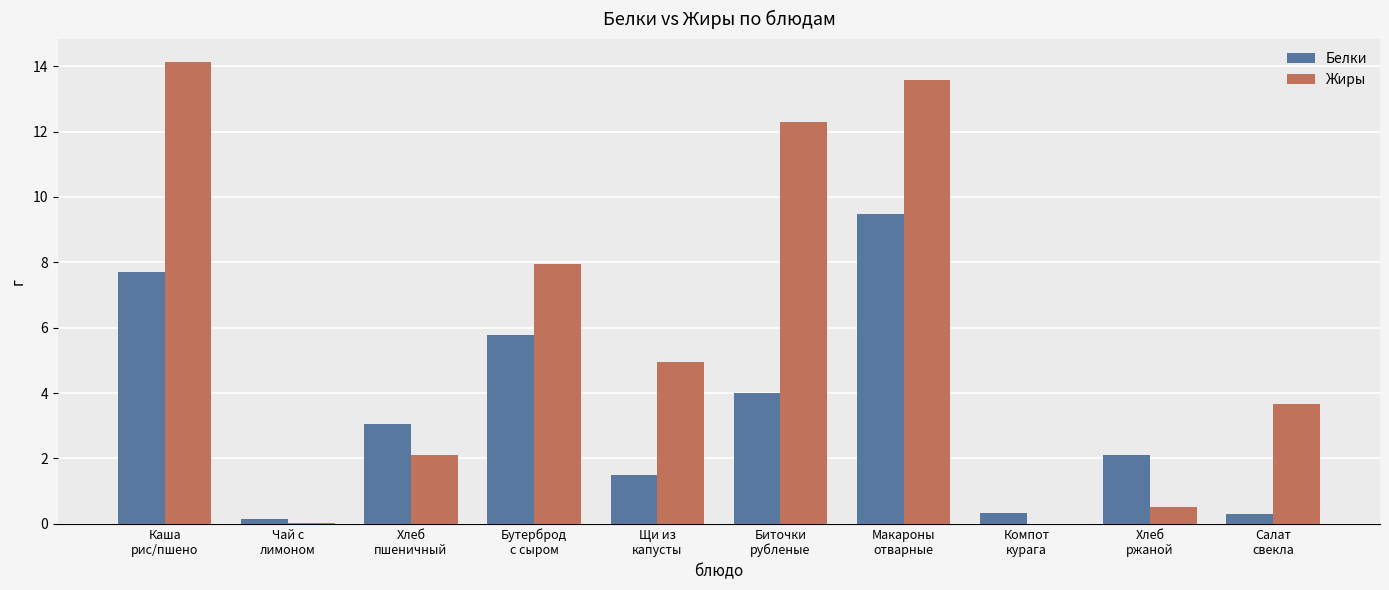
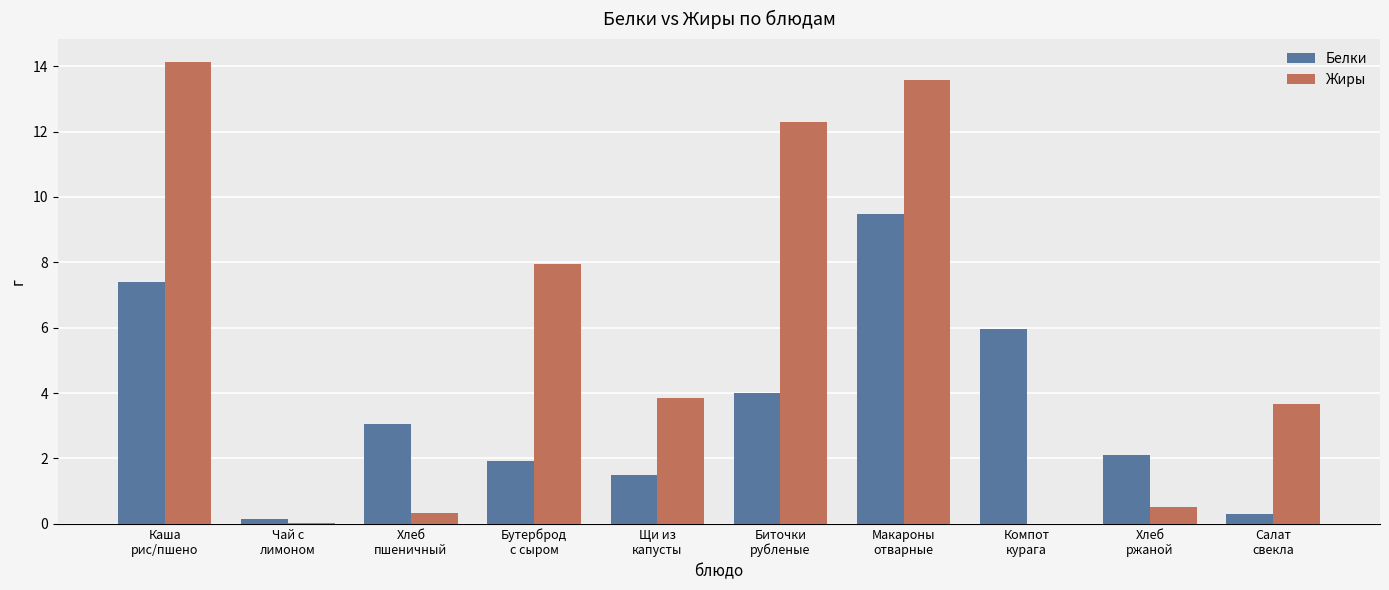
  {
    "Белки": {
-     "Каша рис/пшено": 7.7,
+     "Каша рис/пшено": 7.4,
      "Чай с лимоном": 0.2,
      "Хлеб пшеничный": 3.0,
-     "Бутерброд с сыром": 5.8,
+     "Бутерброд с сыром": 1.9,
      "Щи из капусты": 1.5,
      "Биточки рубленые": 4.0,
      "Макароны отварные": 9.5,
-     "Компот курага": 0.3,
+     "Компот курага": 6.0,
      "Хлеб ржаной": 2.1,
      "Салат свекла": 0.3
    },
    "Жиры": {
      "Каша рис/пшено": 14.1,
-     "Хлеб пшеничный": 2.1,
+     "Хлеб пшеничный": 0.3,
      "Бутерброд с сыром": 8.0,
-     "Щи из капусты": 4.9,
+     "Щи из капусты": 3.8,
      "Биточки рубленые": 12.3,
      "Макароны отварные": 13.6,
      "Компот курага": 0.0,
      "Хлеб ржаной": 0.5,
      "Салат свекла": 3.7
    }
  }
